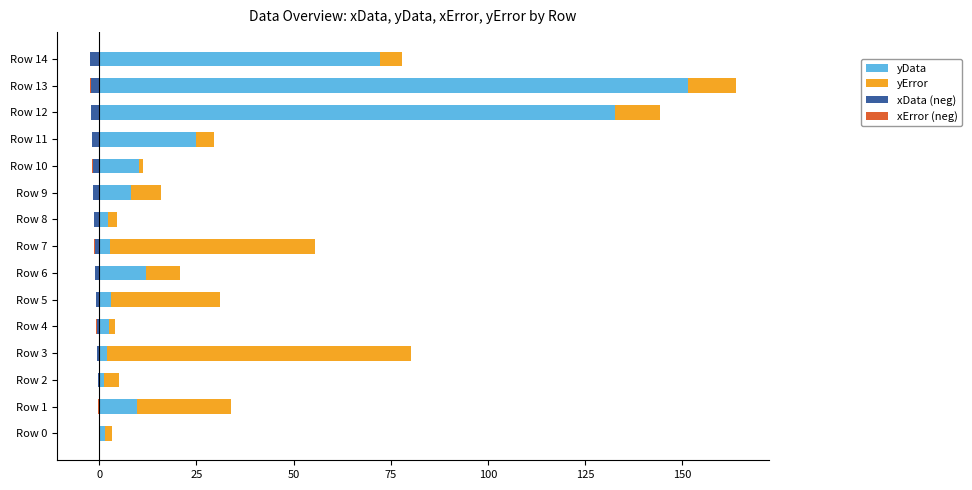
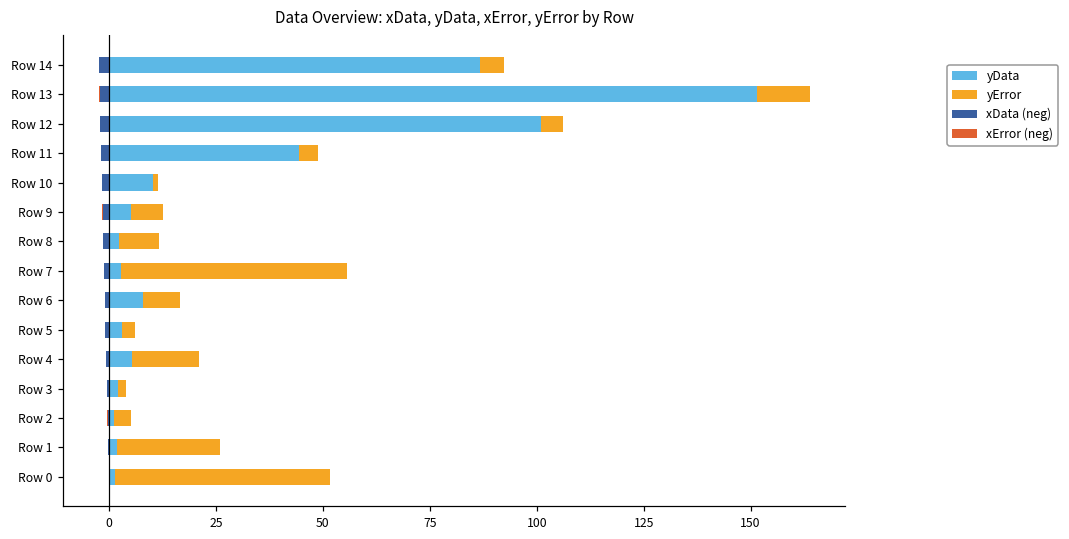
  {
    "yData": {
-     "Row 14": 72,
+     "Row 14": 87,
      "Row 13": 152,
-     "Row 12": 133,
-     "Row 11": 25,
+     "Row 12": 101,
+     "Row 11": 44,
      "Row 10": 10,
-     "Row 9": 8,
+     "Row 9": 5,
      "Row 8": 2,
      "Row 7": 3,
-     "Row 6": 12,
+     "Row 6": 8,
      "Row 5": 3,
-     "Row 4": 3,
+     "Row 4": 5,
      "Row 3": 2,
      "Row 2": 1,
-     "Row 1": 10,
+     "Row 1": 2,
      "Row 0": 1
    },
    "yError": {
      "Row 14": 6,
      "Row 13": 12,
-     "Row 12": 12,
+     "Row 12": 5,
      "Row 11": 5,
      "Row 10": 1,
      "Row 9": 8,
-     "Row 8": 2,
+     "Row 8": 9,
      "Row 7": 53,
      "Row 6": 9,
-     "Row 5": 28,
-     "Row 4": 2,
-     "Row 3": 78,
+     "Row 5": 3,
+     "Row 4": 16,
+     "Row 3": 2,
      "Row 2": 4,
      "Row 1": 24,
-     "Row 0": 2
+     "Row 0": 50
    },
    "xData (neg)": {
      "Row 14": -2,
      "Row 13": -2,
      "Row 12": -2,
      "Row 11": -2,
      "Row 10": -2,
      "Row 9": -2,
      "Row 8": -1,
      "Row 7": -1,
      "Row 6": -1,
      "Row 5": -1,
      "Row 4": -1,
      "Row 0": 0
    }
  }
